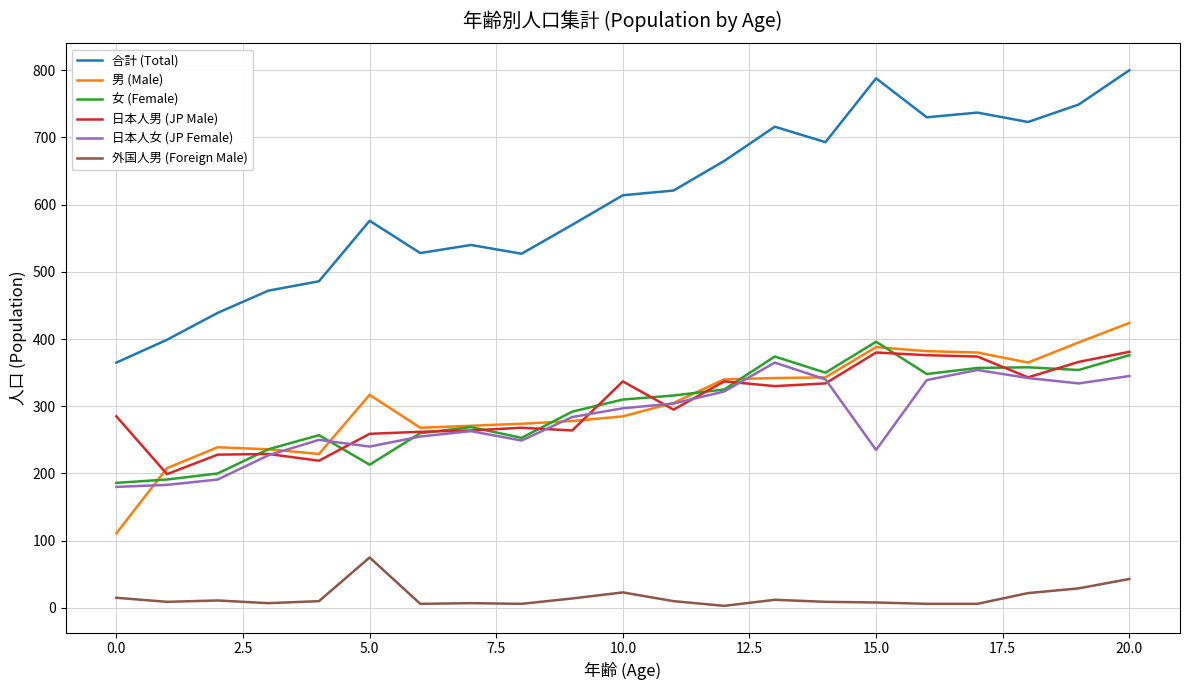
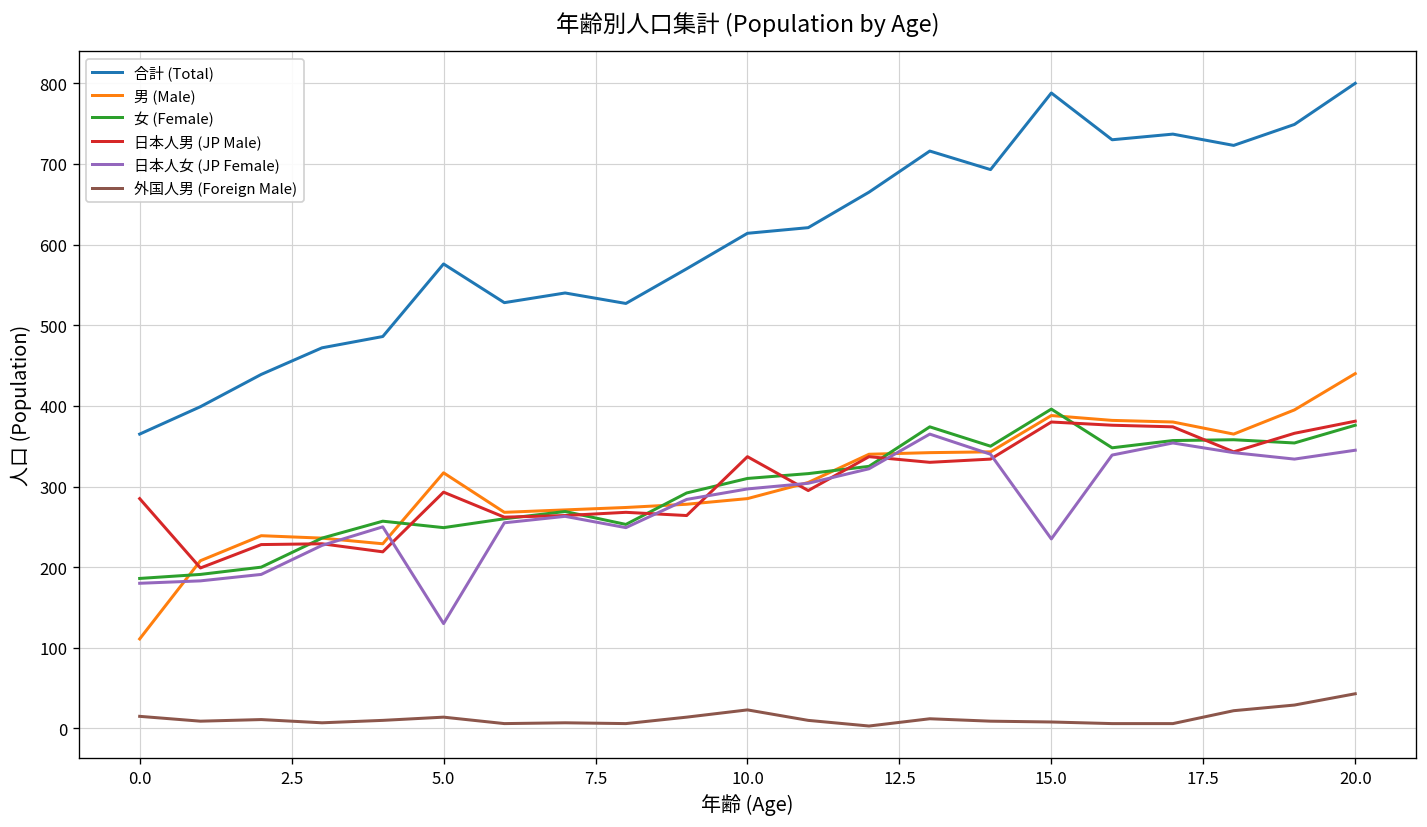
  {
    "合計 (Total)": {
      "0.0": 370,
      "5.0": 580,
      "10.0": 610,
      "15.0": 790,
      "20.0": 800
    },
    "男 (Male)": {
      "0.0": 110,
      "5.0": 320,
      "10.0": 290,
      "15.0": 390,
-     "20.0": 420
+     "20.0": 440
    },
    "女 (Female)": {
      "0.0": 190,
-     "5.0": 210,
+     "5.0": 250,
      "10.0": 310,
      "15.0": 400,
      "20.0": 380
    },
    "日本人男 (JP Male)": {
      "0.0": 290,
-     "5.0": 260,
+     "5.0": 290,
      "10.0": 340,
      "15.0": 380,
      "20.0": 380
    },
    "日本人女 (JP Female)": {
      "0.0": 180,
-     "5.0": 240,
+     "5.0": 130,
      "10.0": 300,
      "15.0": 240,
      "20.0": 350
    },
    "外国人男 (Foreign Male)": {
      "0.0": 20,
-     "5.0": 80,
+     "5.0": 10,
      "10.0": 20,
      "15.0": 10,
      "20.0": 40
    }
  }
